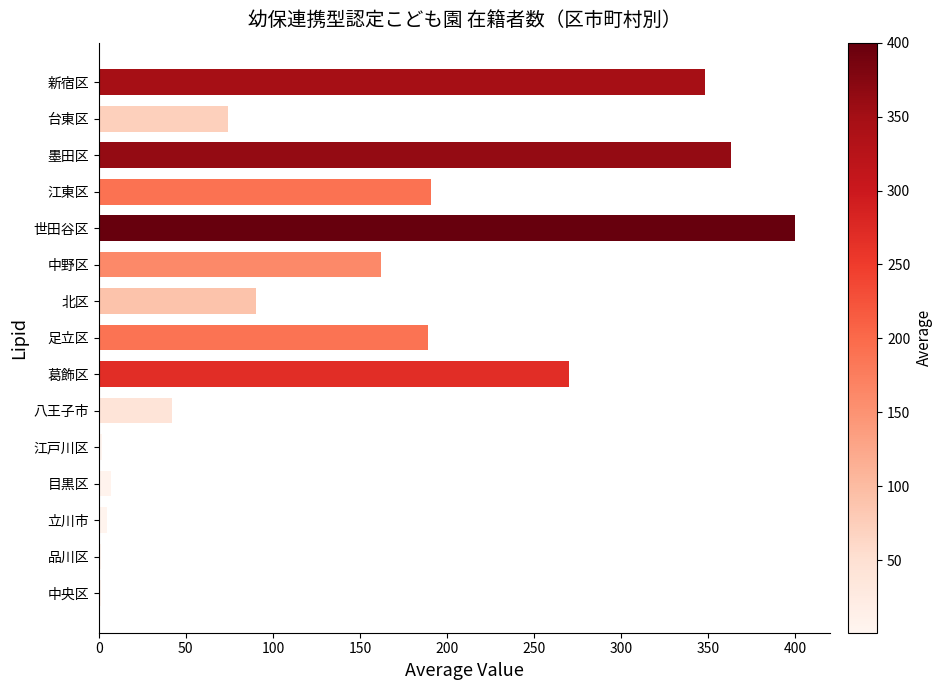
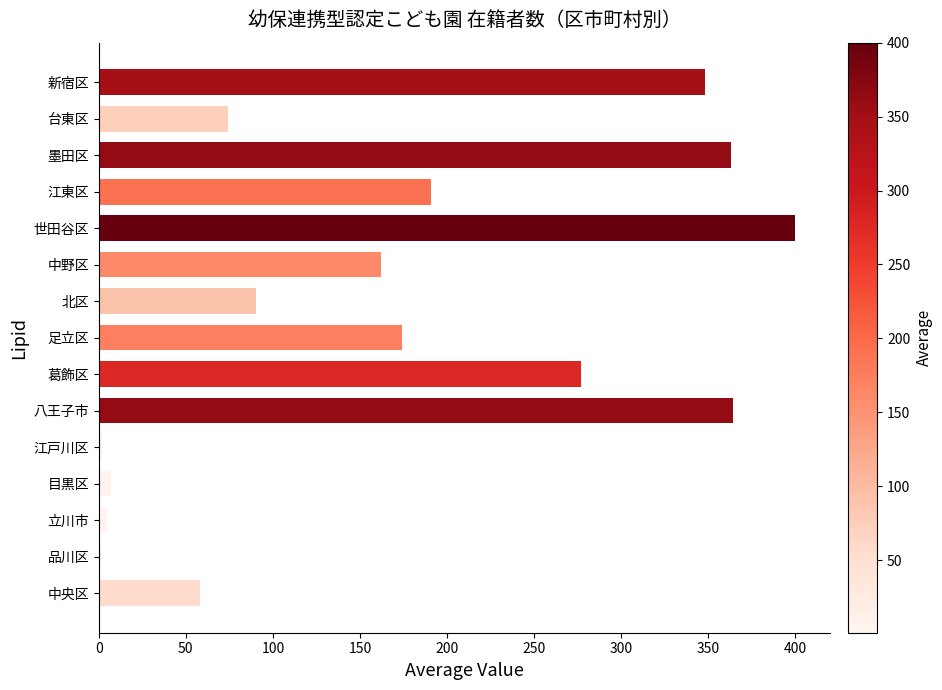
  {
    "新宿区": 348,
    "台東区": 74,
    "墨田区": 363,
    "江東区": 191,
    "世田谷区": 400,
    "中野区": 162,
    "北区": 90,
-   "足立区": 189,
-   "葛飾区": 270,
-   "八王子市": 42,
+   "足立区": 174,
+   "葛飾区": 277,
+   "八王子市": 364,
    "江戸川区": 2,
    "目黒区": 7,
    "立川市": 5,
-   "中央区": 1
+   "中央区": 58
  }
